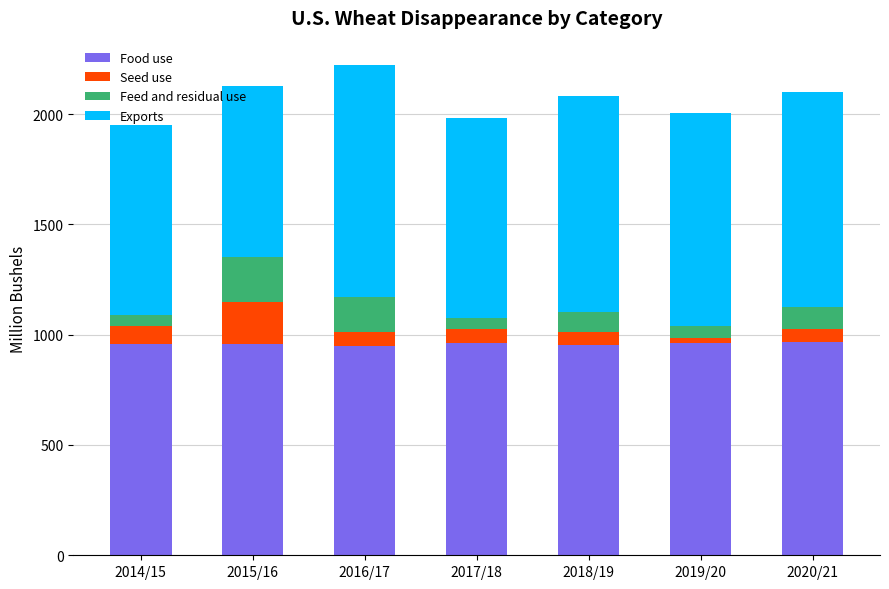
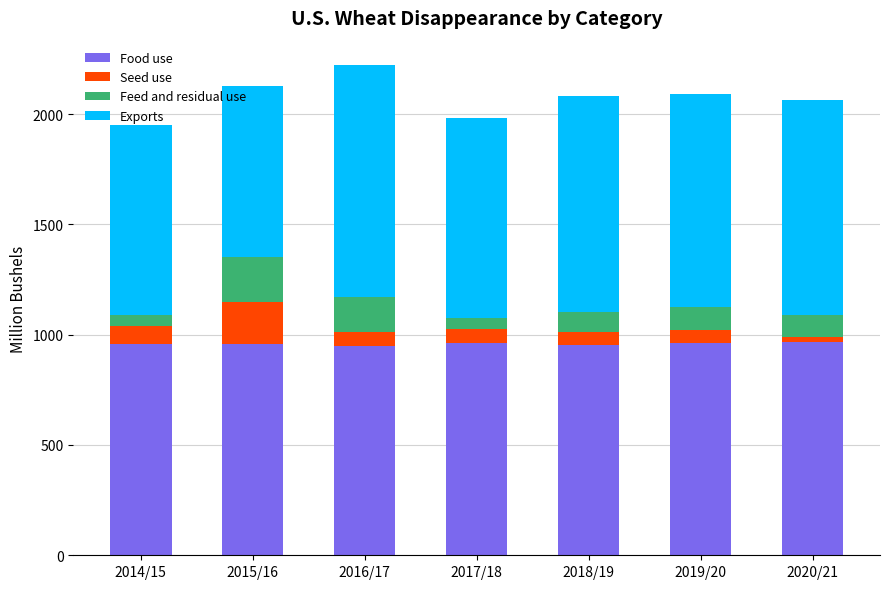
  {
    "Food use": {
      "2014/15": 960,
      "2015/16": 960,
      "2016/17": 950,
      "2017/18": 960,
      "2018/19": 950,
      "2019/20": 960,
      "2020/21": 970
    },
    "Seed use": {
      "2014/15": 80,
      "2015/16": 190,
      "2016/17": 60,
      "2017/18": 60,
      "2018/19": 60,
-     "2019/20": 20,
-     "2020/21": 60
+     "2019/20": 60,
+     "2020/21": 20
    },
    "Feed and residual use": {
      "2014/15": 50,
      "2015/16": 200,
      "2016/17": 160,
      "2017/18": 50,
      "2018/19": 90,
-     "2019/20": 60,
+     "2019/20": 100,
      "2020/21": 100
    },
    "Exports": {
      "2014/15": 860,
      "2015/16": 780,
      "2016/17": 1050,
      "2017/18": 910,
      "2018/19": 980,
      "2019/20": 970,
      "2020/21": 980
    }
  }
